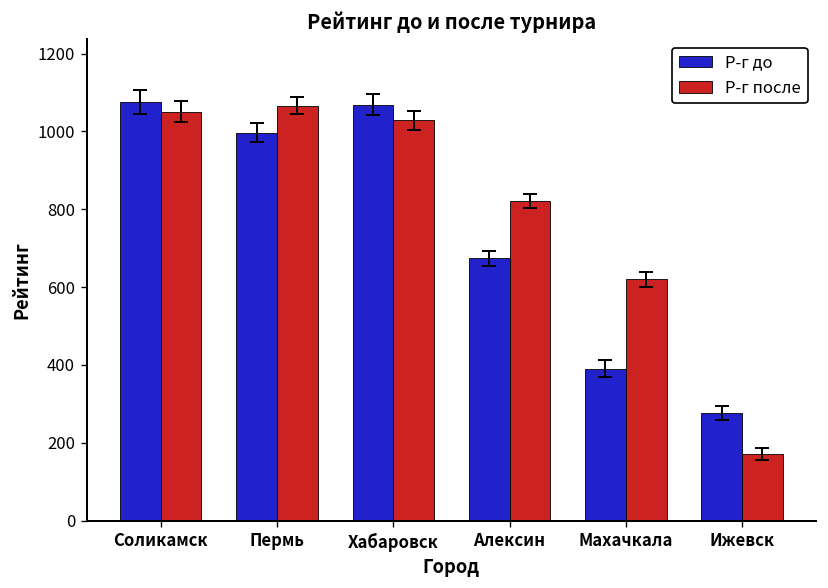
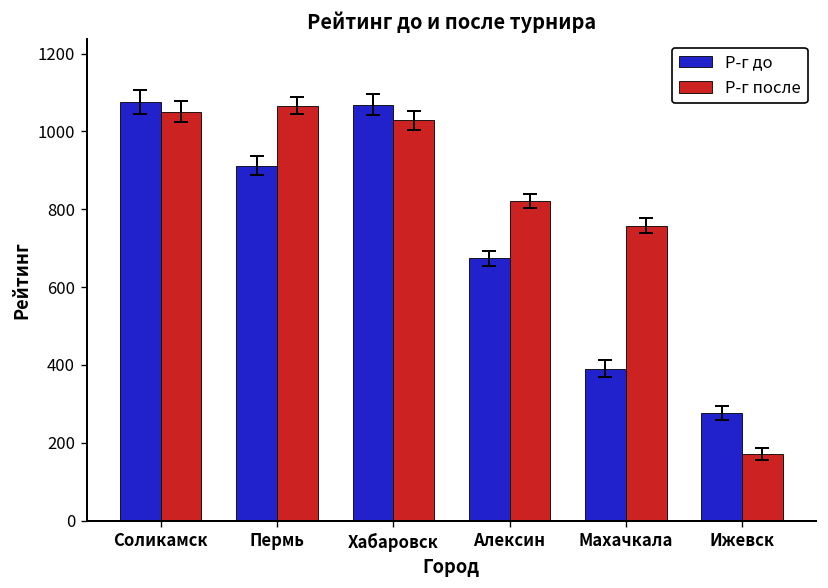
  {
    "Р-г до": {
      "Соликамск": 1080,
-     "Пермь": 1000,
+     "Пермь": 910,
      "Хабаровск": 1070,
      "Алексин": 670,
      "Махачкала": 390,
      "Ижевск": 280
    },
    "Р-г после": {
      "Соликамск": 1050,
      "Пермь": 1070,
      "Хабаровск": 1030,
      "Алексин": 820,
-     "Махачкала": 620,
+     "Махачкала": 760,
      "Ижевск": 170
    }
  }
